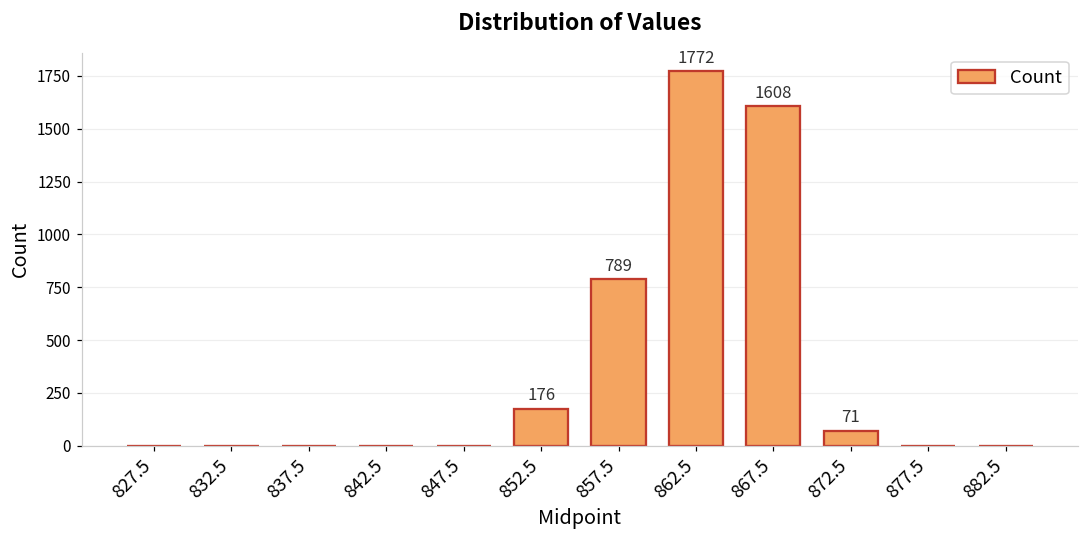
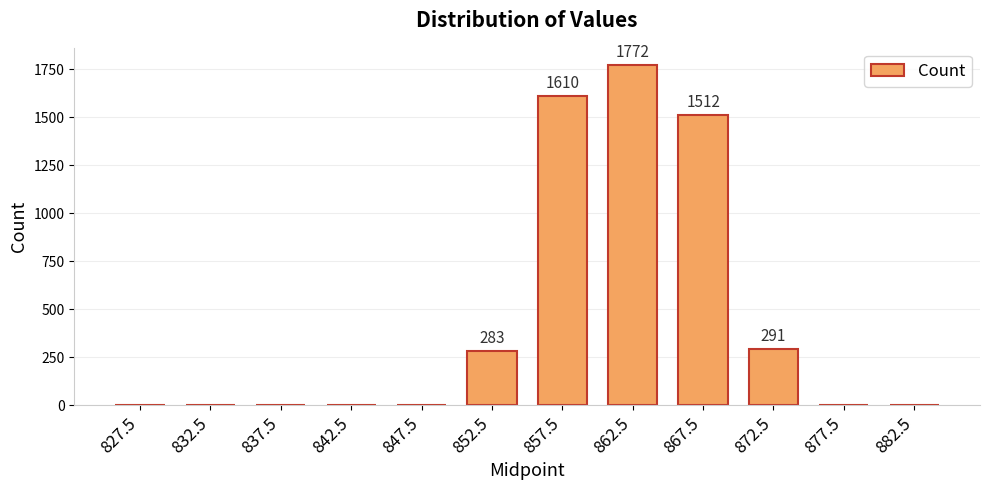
  {
-   "852.5": 176,
-   "857.5": 789,
+   "852.5": 283,
+   "857.5": 1610,
    "862.5": 1772,
-   "867.5": 1608,
-   "872.5": 71
+   "867.5": 1512,
+   "872.5": 291
  }
